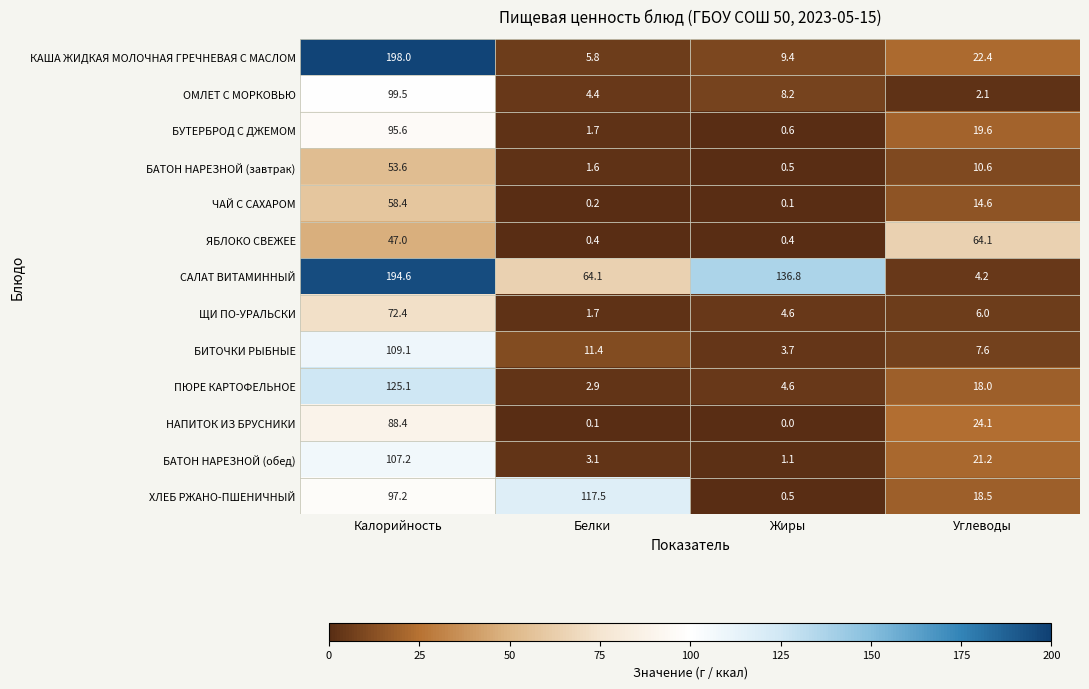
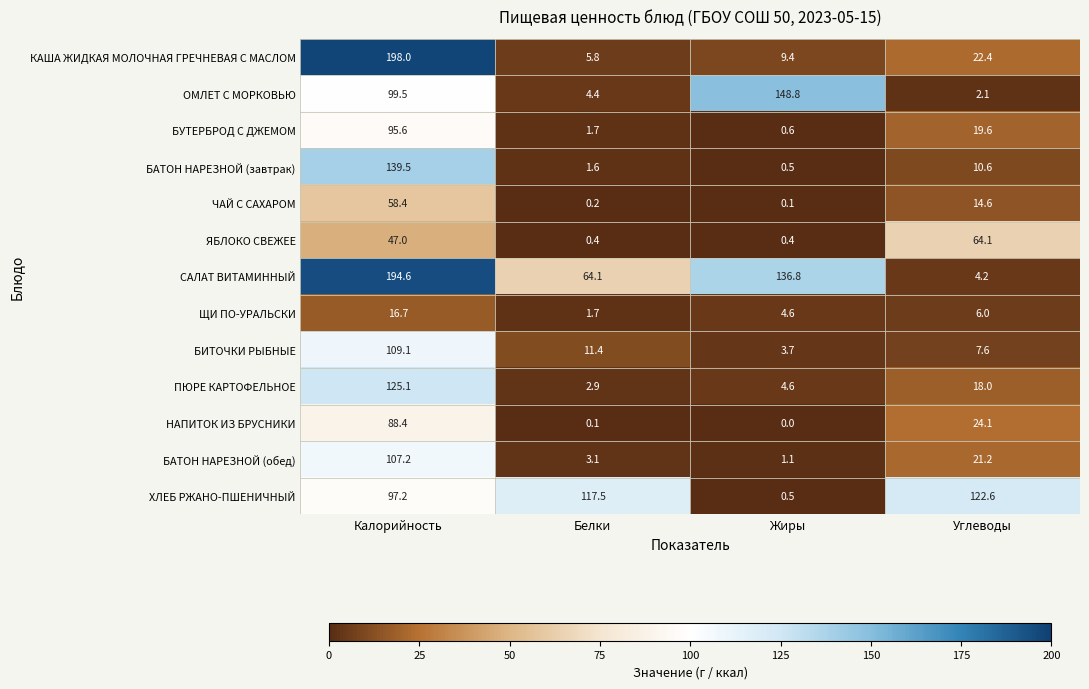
  {
    "КАША ЖИДКАЯ МОЛОЧНАЯ ГРЕЧНЕВАЯ С МАСЛОМ": {
      "Калорийность": 198.0,
      "Белки": 5.8,
      "Жиры": 9.4,
      "Углеводы": 22.4
    },
    "ОМЛЕТ С МОРКОВЬЮ": {
      "Калорийность": 99.5,
      "Белки": 4.4,
-     "Жиры": 8.2,
+     "Жиры": 148.8,
      "Углеводы": 2.1
    },
    "БУТЕРБРОД С ДЖЕМОМ": {
      "Калорийность": 95.6,
      "Белки": 1.7,
      "Жиры": 0.6,
      "Углеводы": 19.6
    },
    "БАТОН НАРЕЗНОЙ (завтрак)": {
-     "Калорийность": 53.6,
+     "Калорийность": 139.5,
      "Белки": 1.6,
      "Жиры": 0.5,
      "Углеводы": 10.6
    },
    "ЧАЙ С САХАРОМ": {
      "Калорийность": 58.4,
      "Белки": 0.2,
      "Жиры": 0.1,
      "Углеводы": 14.6
    },
    "ЯБЛОКО СВЕЖЕЕ": {
      "Калорийность": 47.0,
      "Белки": 0.4,
      "Жиры": 0.4,
      "Углеводы": 64.1
    },
    "САЛАТ ВИТАМИННЫЙ": {
      "Калорийность": 194.6,
      "Белки": 64.1,
      "Жиры": 136.8,
      "Углеводы": 4.2
    },
    "ЩИ ПО-УРАЛЬСКИ": {
-     "Калорийность": 72.4,
+     "Калорийность": 16.7,
      "Белки": 1.7,
      "Жиры": 4.6,
      "Углеводы": 6.0
    },
    "БИТОЧКИ РЫБНЫЕ": {
      "Калорийность": 109.1,
      "Белки": 11.4,
      "Жиры": 3.7,
      "Углеводы": 7.6
    },
    "ПЮРЕ КАРТОФЕЛЬНОЕ": {
      "Калорийность": 125.1,
      "Белки": 2.9,
      "Жиры": 4.6,
      "Углеводы": 18.0
    },
    "НАПИТОК ИЗ БРУСНИКИ": {
      "Калорийность": 88.4,
      "Белки": 0.1,
      "Жиры": 0.0,
      "Углеводы": 24.1
    },
    "БАТОН НАРЕЗНОЙ (обед)": {
      "Калорийность": 107.2,
      "Белки": 3.1,
      "Жиры": 1.1,
      "Углеводы": 21.2
    },
    "ХЛЕБ РЖАНО-ПШЕНИЧНЫЙ": {
      "Калорийность": 97.2,
      "Белки": 117.5,
      "Жиры": 0.5,
-     "Углеводы": 18.5
+     "Углеводы": 122.6
    }
  }
